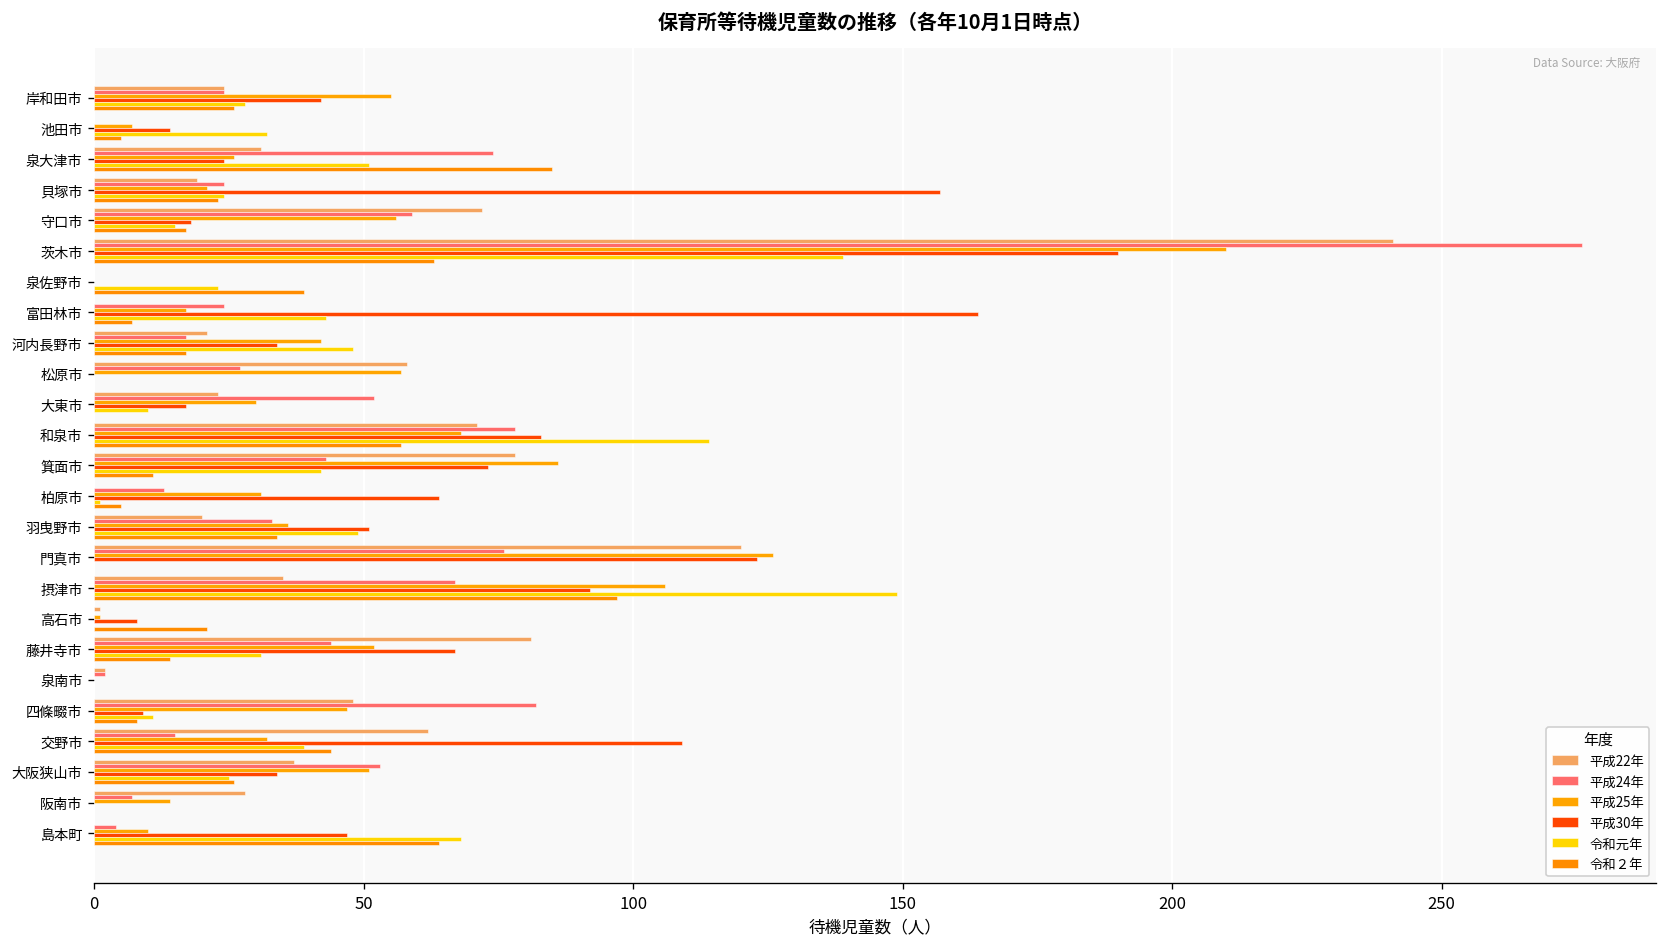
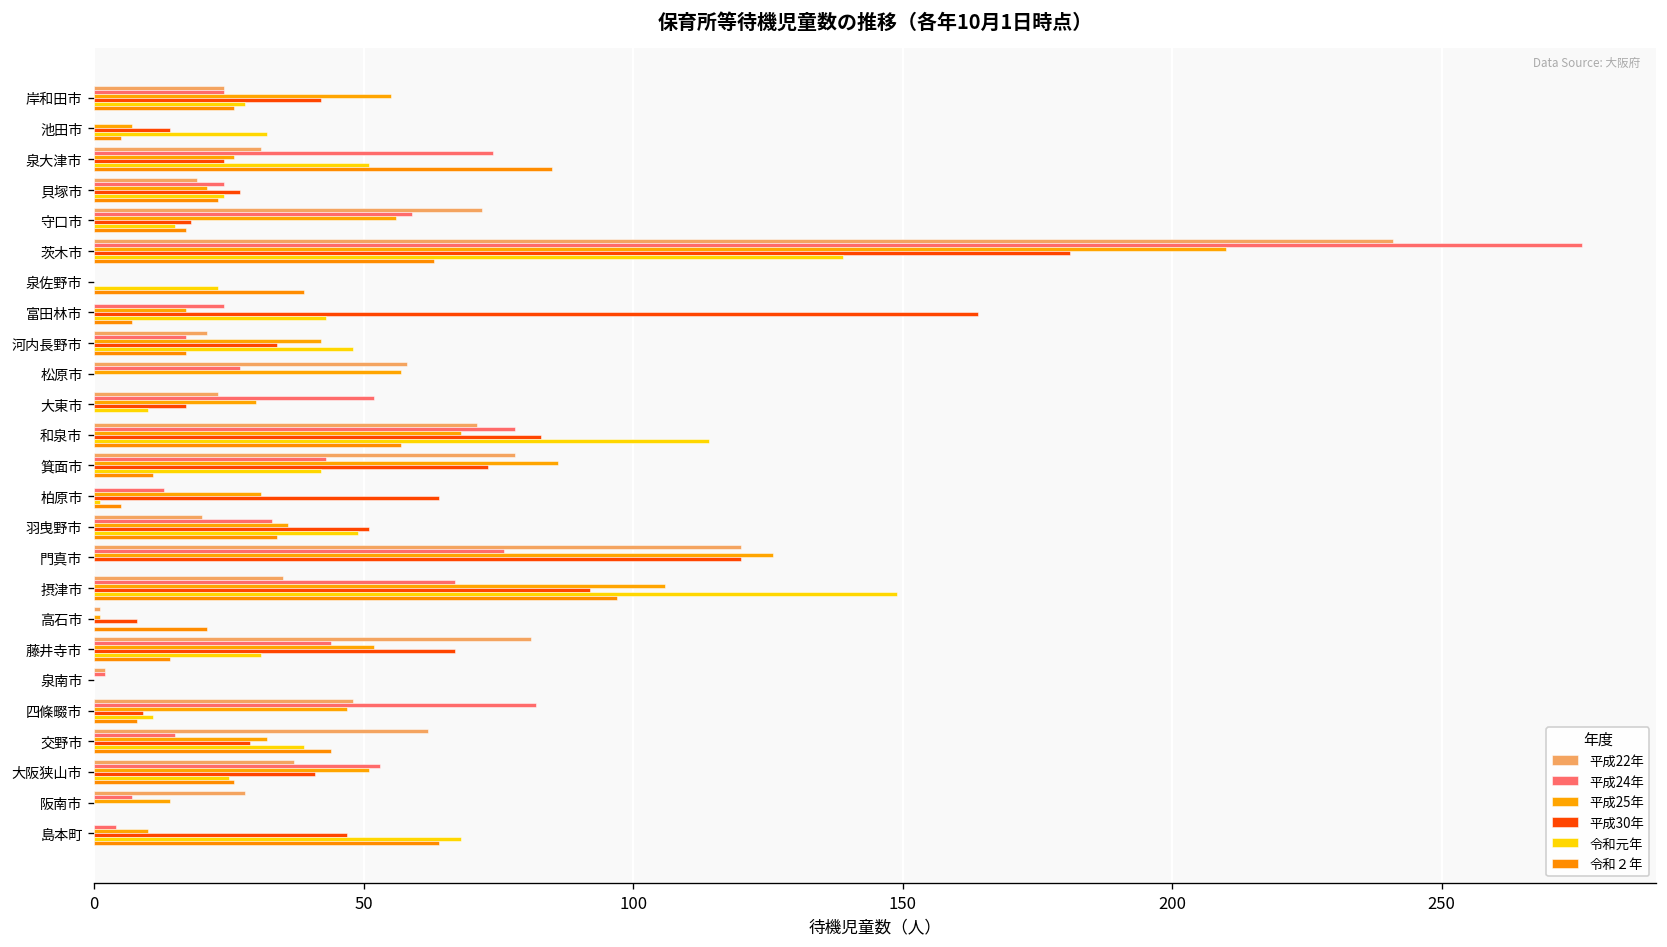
  {
    "平成30年": {
      "岸和田市": 42,
      "池田市": 14,
      "泉大津市": 24,
-     "貝塚市": 157,
+     "貝塚市": 27,
      "守口市": 18,
-     "茨木市": 190,
+     "茨木市": 181,
      "泉佐野市": 0,
      "富田林市": 164,
      "河内長野市": 34,
      "松原市": 0,
      "大東市": 17,
      "和泉市": 83,
      "箕面市": 73,
      "柏原市": 64,
      "羽曳野市": 51,
-     "門真市": 123,
+     "門真市": 120,
      "摂津市": 92,
      "高石市": 8,
      "藤井寺市": 67,
      "泉南市": 0,
      "四條畷市": 9,
-     "交野市": 109,
-     "大阪狭山市": 34,
+     "交野市": 29,
+     "大阪狭山市": 41,
      "阪南市": 0,
      "島本町": 47
    }
  }
